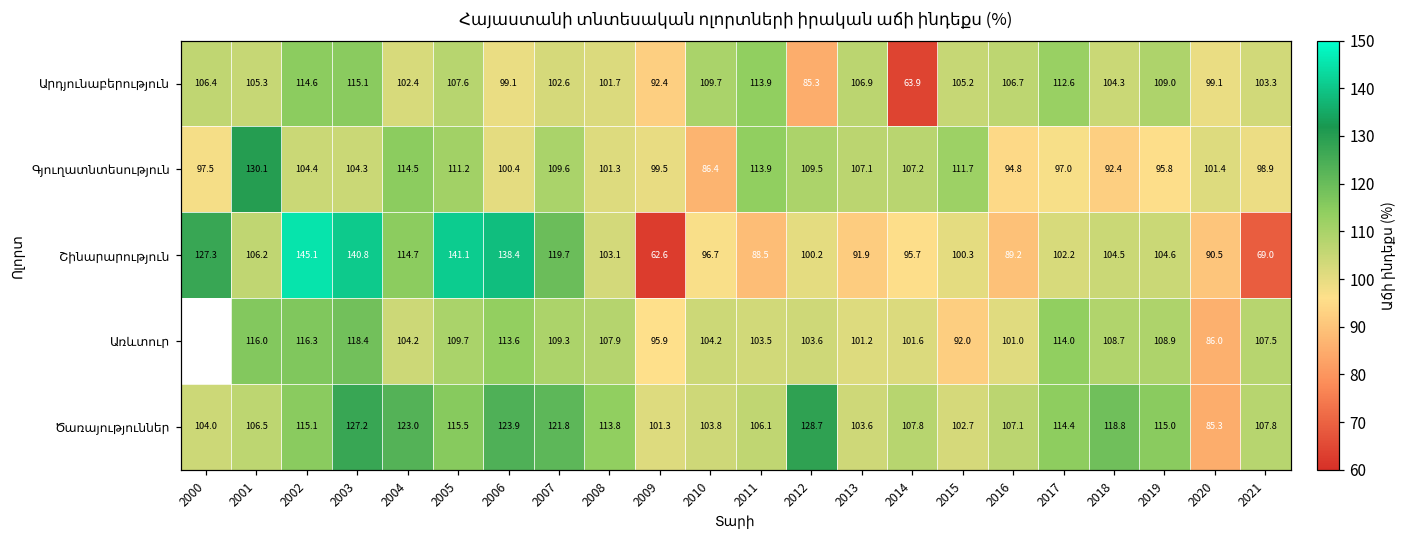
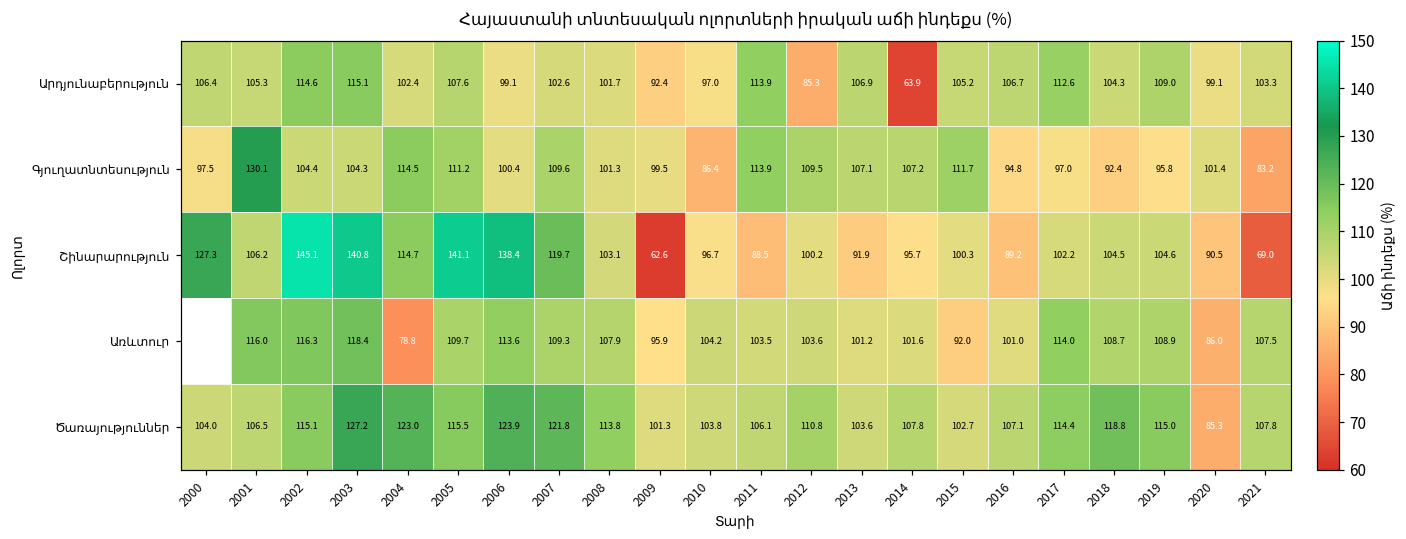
  {
    "Արդյունաբերություն": {
      "2000": 106.4,
      "2001": 105.3,
      "2002": 114.6,
      "2003": 115.1,
      "2004": 102.4,
      "2005": 107.6,
      "2006": 99.1,
      "2007": 102.6,
      "2008": 101.7,
      "2009": 92.4,
-     "2010": 109.7,
+     "2010": 97.0,
      "2011": 113.9,
      "2012": 85.3,
      "2013": 106.9,
      "2014": 63.9,
      "2015": 105.2,
      "2016": 106.7,
      "2017": 112.6,
      "2018": 104.3,
      "2019": 109.0,
      "2020": 99.1,
      "2021": 103.3
    },
    "Գյուղատնտեսություն": {
      "2000": 97.5,
      "2001": 130.1,
      "2002": 104.4,
      "2003": 104.3,
      "2004": 114.5,
      "2005": 111.2,
      "2006": 100.4,
      "2007": 109.6,
      "2008": 101.3,
      "2009": 99.5,
      "2010": 86.4,
      "2011": 113.9,
      "2012": 109.5,
      "2013": 107.1,
      "2014": 107.2,
      "2015": 111.7,
      "2016": 94.8,
      "2017": 97.0,
      "2018": 92.4,
      "2019": 95.8,
      "2020": 101.4,
-     "2021": 98.9
+     "2021": 83.2
    },
    "Շինարարություն": {
      "2000": 127.3,
      "2001": 106.2,
      "2002": 145.1,
      "2003": 140.8,
      "2004": 114.7,
      "2005": 141.1,
      "2006": 138.4,
      "2007": 119.7,
      "2008": 103.1,
      "2009": 62.6,
      "2010": 96.7,
      "2011": 88.5,
      "2012": 100.2,
      "2013": 91.9,
      "2014": 95.7,
      "2015": 100.3,
      "2016": 89.2,
      "2017": 102.2,
      "2018": 104.5,
      "2019": 104.6,
      "2020": 90.5,
      "2021": 69.0
    },
    "Առևտուր": {
      "2001": 116.0,
      "2002": 116.3,
      "2003": 118.4,
-     "2004": 104.2,
+     "2004": 78.8,
      "2005": 109.7,
      "2006": 113.6,
      "2007": 109.3,
      "2008": 107.9,
      "2009": 95.9,
      "2010": 104.2,
      "2011": 103.5,
      "2012": 103.6,
      "2013": 101.2,
      "2014": 101.6,
      "2015": 92.0,
      "2016": 101.0,
      "2017": 114.0,
      "2018": 108.7,
      "2019": 108.9,
      "2020": 86.0,
      "2021": 107.5
    },
    "Ծառայություններ": {
      "2000": 104.0,
      "2001": 106.5,
      "2002": 115.1,
      "2003": 127.2,
      "2004": 123.0,
      "2005": 115.5,
      "2006": 123.9,
      "2007": 121.8,
      "2008": 113.8,
      "2009": 101.3,
      "2010": 103.8,
      "2011": 106.1,
-     "2012": 128.7,
+     "2012": 110.8,
      "2013": 103.6,
      "2014": 107.8,
      "2015": 102.7,
      "2016": 107.1,
      "2017": 114.4,
      "2018": 118.8,
      "2019": 115.0,
      "2020": 85.3,
      "2021": 107.8
    }
  }
